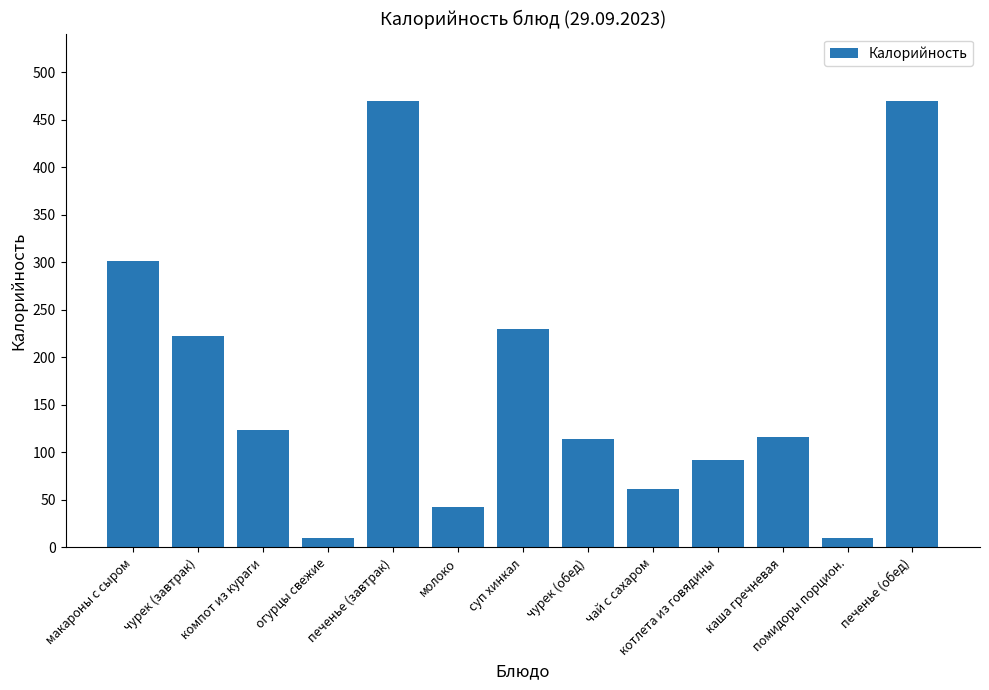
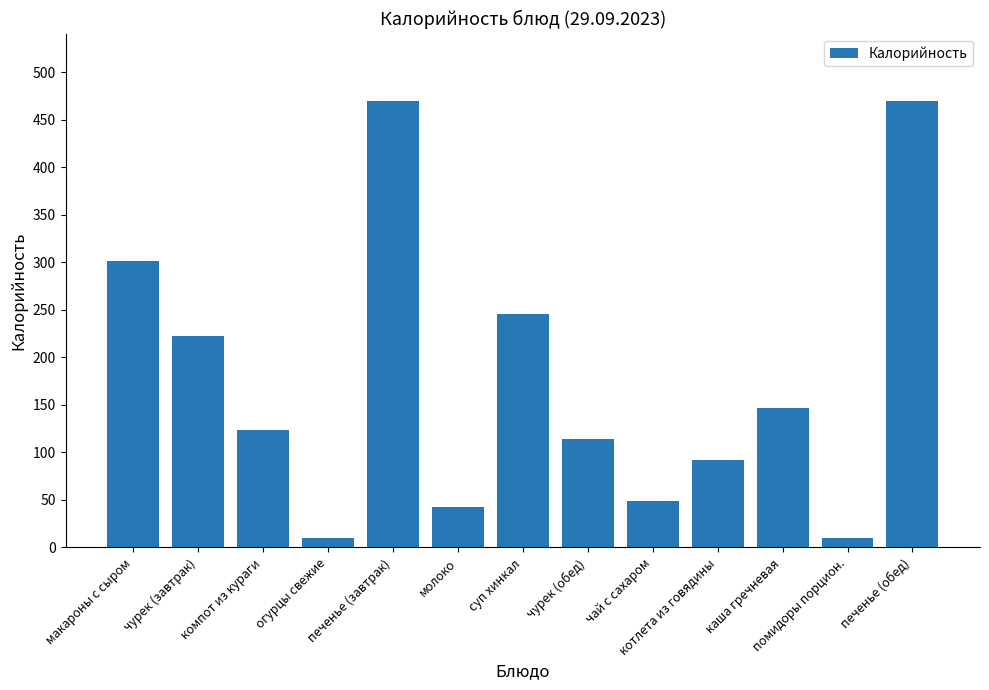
  {
    "макароны с сыром": 300,
    "чурек (завтрак)": 220,
    "компот из кураги": 120,
    "огурцы свежие": 10,
    "печенье (завтрак)": 470,
    "молоко": 40,
-   "суп хинкал": 230,
+   "суп хинкал": 250,
    "чурек (обед)": 110,
-   "чай с сахаром": 60,
+   "чай с сахаром": 50,
    "котлета из говядины": 90,
-   "каша гречневая": 120,
+   "каша гречневая": 150,
    "помидоры порцион.": 10,
    "печенье (обед)": 470
  }
